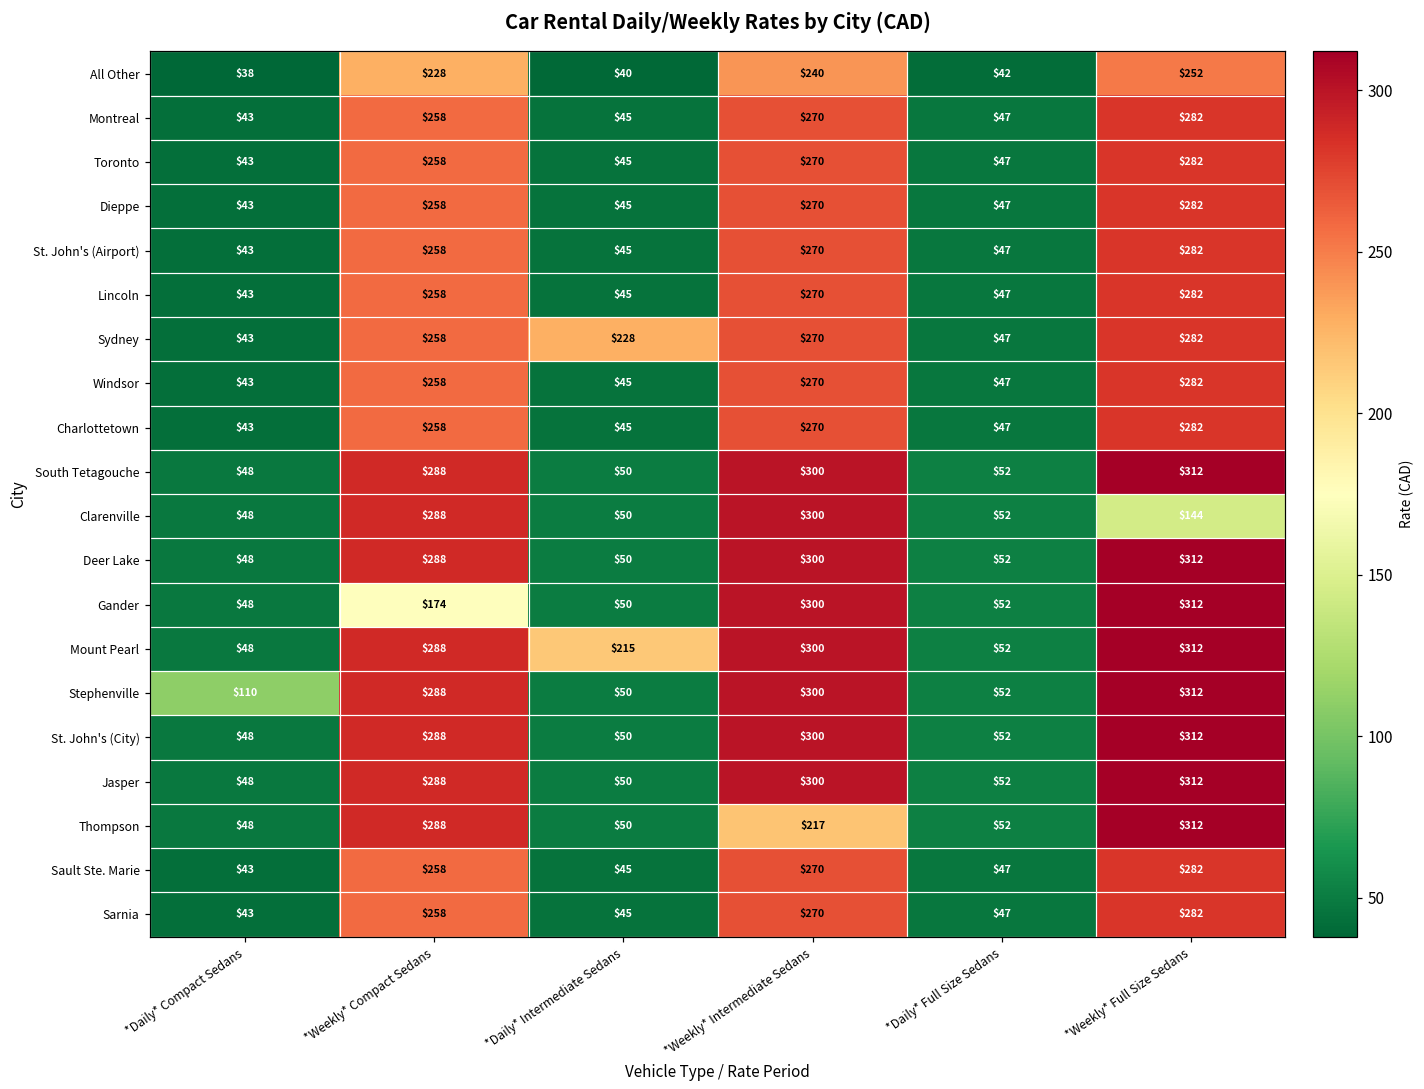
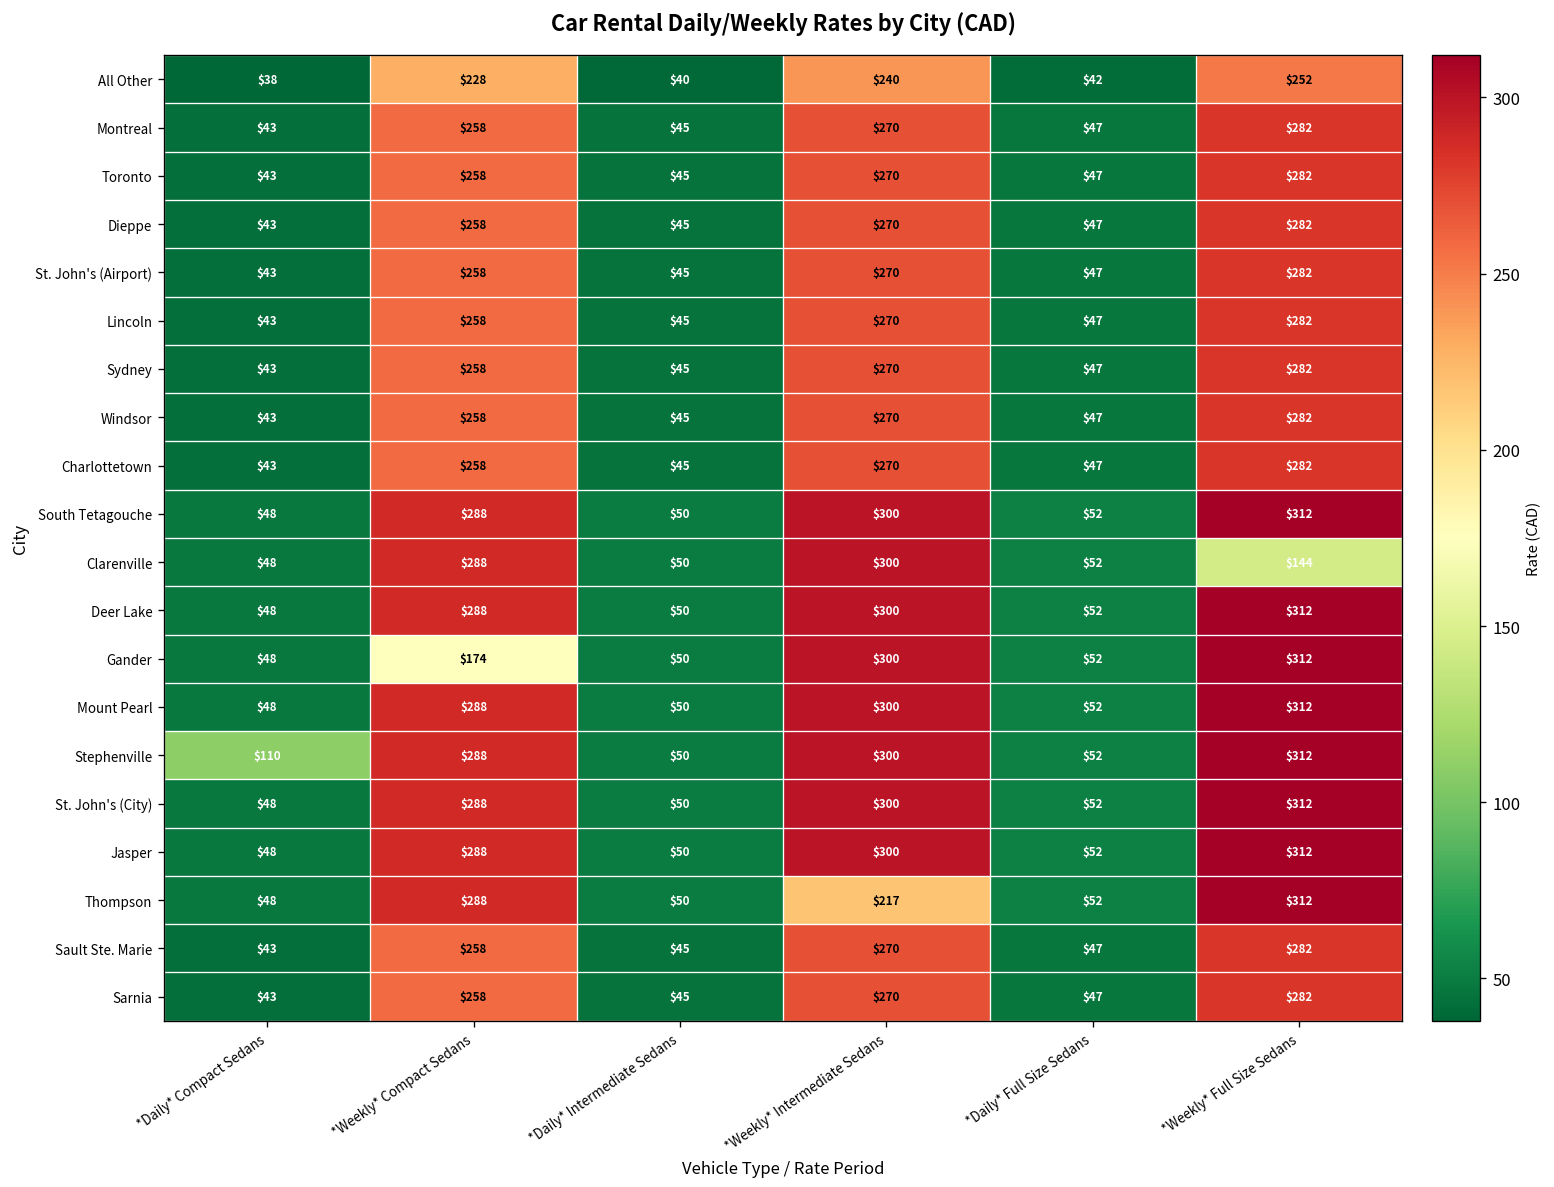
  {
    "All Other": {
      "*Daily* Compact Sedans": "$38",
      "*Weekly* Compact Sedans": "$228",
      "*Daily* Intermediate Sedans": "$40",
      "*Weekly* Intermediate Sedans": "$240",
      "*Daily* Full Size Sedans": "$42",
      "*Weekly* Full Size Sedans": "$252"
    },
    "Montreal": {
      "*Daily* Compact Sedans": "$43",
      "*Weekly* Compact Sedans": "$258",
      "*Daily* Intermediate Sedans": "$45",
      "*Weekly* Intermediate Sedans": "$270",
      "*Daily* Full Size Sedans": "$47",
      "*Weekly* Full Size Sedans": "$282"
    },
    "Toronto": {
      "*Daily* Compact Sedans": "$43",
      "*Weekly* Compact Sedans": "$258",
      "*Daily* Intermediate Sedans": "$45",
      "*Weekly* Intermediate Sedans": "$270",
      "*Daily* Full Size Sedans": "$47",
      "*Weekly* Full Size Sedans": "$282"
    },
    "Dieppe": {
      "*Daily* Compact Sedans": "$43",
      "*Weekly* Compact Sedans": "$258",
      "*Daily* Intermediate Sedans": "$45",
      "*Weekly* Intermediate Sedans": "$270",
      "*Daily* Full Size Sedans": "$47",
      "*Weekly* Full Size Sedans": "$282"
    },
    "St. John's (Airport)": {
      "*Daily* Compact Sedans": "$43",
      "*Weekly* Compact Sedans": "$258",
      "*Daily* Intermediate Sedans": "$45",
      "*Weekly* Intermediate Sedans": "$270",
      "*Daily* Full Size Sedans": "$47",
      "*Weekly* Full Size Sedans": "$282"
    },
    "Lincoln": {
      "*Daily* Compact Sedans": "$43",
      "*Weekly* Compact Sedans": "$258",
      "*Daily* Intermediate Sedans": "$45",
      "*Weekly* Intermediate Sedans": "$270",
      "*Daily* Full Size Sedans": "$47",
      "*Weekly* Full Size Sedans": "$282"
    },
    "Sydney": {
      "*Daily* Compact Sedans": "$43",
      "*Weekly* Compact Sedans": "$258",
-     "*Daily* Intermediate Sedans": "$228",
+     "*Daily* Intermediate Sedans": "$45",
      "*Weekly* Intermediate Sedans": "$270",
      "*Daily* Full Size Sedans": "$47",
      "*Weekly* Full Size Sedans": "$282"
    },
    "Windsor": {
      "*Daily* Compact Sedans": "$43",
      "*Weekly* Compact Sedans": "$258",
      "*Daily* Intermediate Sedans": "$45",
      "*Weekly* Intermediate Sedans": "$270",
      "*Daily* Full Size Sedans": "$47",
      "*Weekly* Full Size Sedans": "$282"
    },
    "Charlottetown": {
      "*Daily* Compact Sedans": "$43",
      "*Weekly* Compact Sedans": "$258",
      "*Daily* Intermediate Sedans": "$45",
      "*Weekly* Intermediate Sedans": "$270",
      "*Daily* Full Size Sedans": "$47",
      "*Weekly* Full Size Sedans": "$282"
    },
    "South Tetagouche": {
      "*Daily* Compact Sedans": "$48",
      "*Weekly* Compact Sedans": "$288",
      "*Daily* Intermediate Sedans": "$50",
      "*Weekly* Intermediate Sedans": "$300",
      "*Daily* Full Size Sedans": "$52",
      "*Weekly* Full Size Sedans": "$312"
    },
    "Clarenville": {
      "*Daily* Compact Sedans": "$48",
      "*Weekly* Compact Sedans": "$288",
      "*Daily* Intermediate Sedans": "$50",
      "*Weekly* Intermediate Sedans": "$300",
      "*Daily* Full Size Sedans": "$52",
      "*Weekly* Full Size Sedans": "$144"
    },
    "Deer Lake": {
      "*Daily* Compact Sedans": "$48",
      "*Weekly* Compact Sedans": "$288",
      "*Daily* Intermediate Sedans": "$50",
      "*Weekly* Intermediate Sedans": "$300",
      "*Daily* Full Size Sedans": "$52",
      "*Weekly* Full Size Sedans": "$312"
    },
    "Gander": {
      "*Daily* Compact Sedans": "$48",
      "*Weekly* Compact Sedans": "$174",
      "*Daily* Intermediate Sedans": "$50",
      "*Weekly* Intermediate Sedans": "$300",
      "*Daily* Full Size Sedans": "$52",
      "*Weekly* Full Size Sedans": "$312"
    },
    "Mount Pearl": {
      "*Daily* Compact Sedans": "$48",
      "*Weekly* Compact Sedans": "$288",
-     "*Daily* Intermediate Sedans": "$215",
+     "*Daily* Intermediate Sedans": "$50",
      "*Weekly* Intermediate Sedans": "$300",
      "*Daily* Full Size Sedans": "$52",
      "*Weekly* Full Size Sedans": "$312"
    },
    "Stephenville": {
      "*Daily* Compact Sedans": "$110",
      "*Weekly* Compact Sedans": "$288",
      "*Daily* Intermediate Sedans": "$50",
      "*Weekly* Intermediate Sedans": "$300",
      "*Daily* Full Size Sedans": "$52",
      "*Weekly* Full Size Sedans": "$312"
    },
    "St. John's (City)": {
      "*Daily* Compact Sedans": "$48",
      "*Weekly* Compact Sedans": "$288",
      "*Daily* Intermediate Sedans": "$50",
      "*Weekly* Intermediate Sedans": "$300",
      "*Daily* Full Size Sedans": "$52",
      "*Weekly* Full Size Sedans": "$312"
    },
    "Jasper": {
      "*Daily* Compact Sedans": "$48",
      "*Weekly* Compact Sedans": "$288",
      "*Daily* Intermediate Sedans": "$50",
      "*Weekly* Intermediate Sedans": "$300",
      "*Daily* Full Size Sedans": "$52",
      "*Weekly* Full Size Sedans": "$312"
    },
    "Thompson": {
      "*Daily* Compact Sedans": "$48",
      "*Weekly* Compact Sedans": "$288",
      "*Daily* Intermediate Sedans": "$50",
      "*Weekly* Intermediate Sedans": "$217",
      "*Daily* Full Size Sedans": "$52",
      "*Weekly* Full Size Sedans": "$312"
    },
    "Sault Ste. Marie": {
      "*Daily* Compact Sedans": "$43",
      "*Weekly* Compact Sedans": "$258",
      "*Daily* Intermediate Sedans": "$45",
      "*Weekly* Intermediate Sedans": "$270",
      "*Daily* Full Size Sedans": "$47",
      "*Weekly* Full Size Sedans": "$282"
    },
    "Sarnia": {
      "*Daily* Compact Sedans": "$43",
      "*Weekly* Compact Sedans": "$258",
      "*Daily* Intermediate Sedans": "$45",
      "*Weekly* Intermediate Sedans": "$270",
      "*Daily* Full Size Sedans": "$47",
      "*Weekly* Full Size Sedans": "$282"
    }
  }
